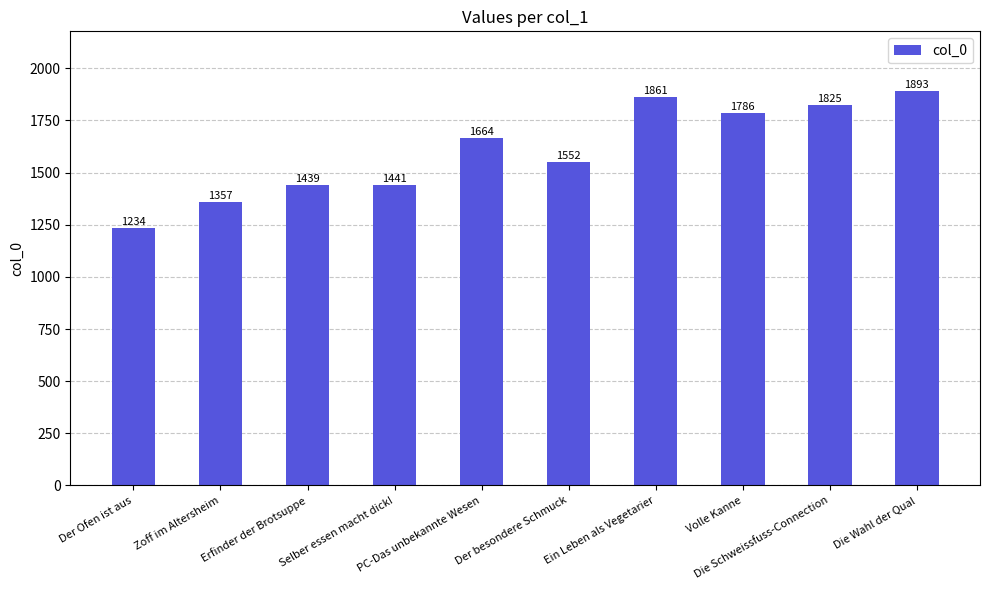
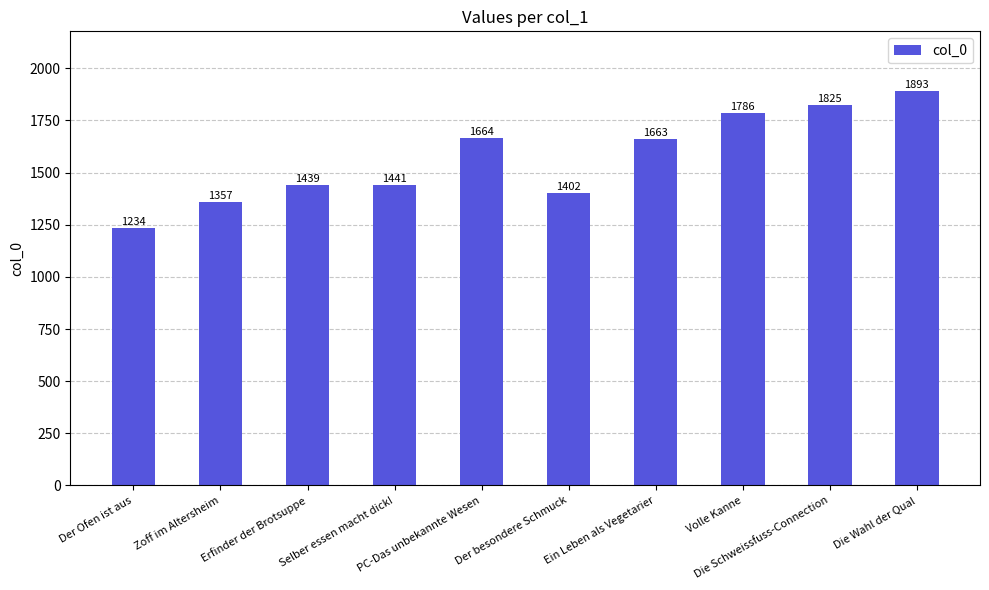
  {
    "Der Ofen ist aus": 1234,
    "Zoff im Altersheim": 1357,
    "Erfinder der Brotsuppe": 1439,
    "Selber essen macht dick!": 1441,
    "PC-Das unbekannte Wesen": 1664,
-   "Der besondere Schmuck": 1552,
-   "Ein Leben als Vegetarier": 1861,
+   "Der besondere Schmuck": 1402,
+   "Ein Leben als Vegetarier": 1663,
    "Volle Kanne": 1786,
    "Die Schweissfuss-Connection": 1825,
    "Die Wahl der Qual": 1893
  }
